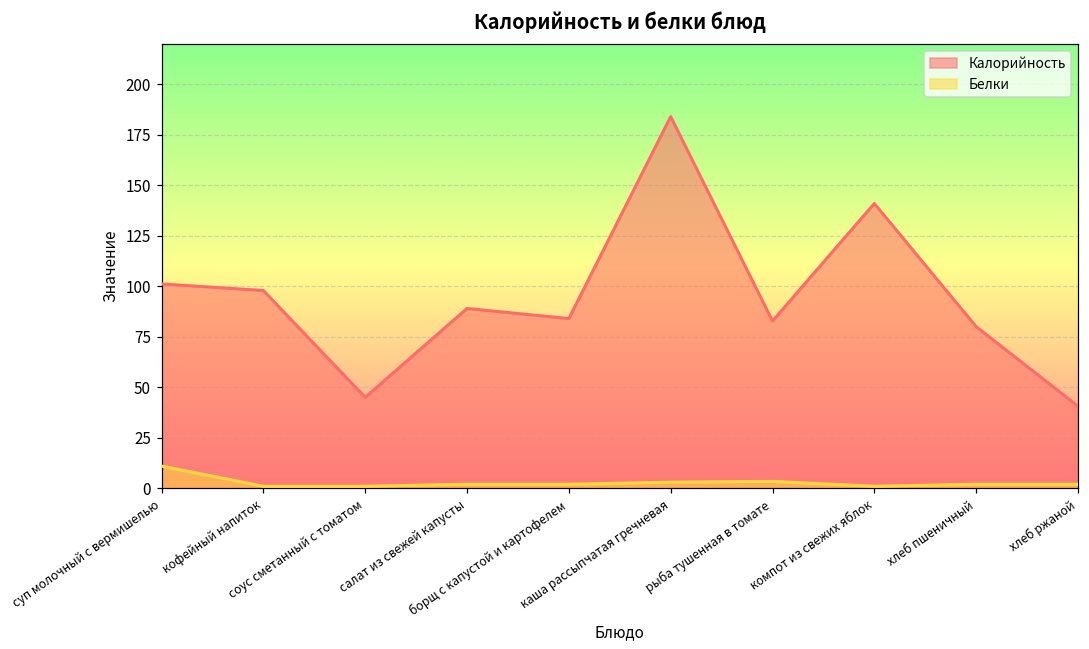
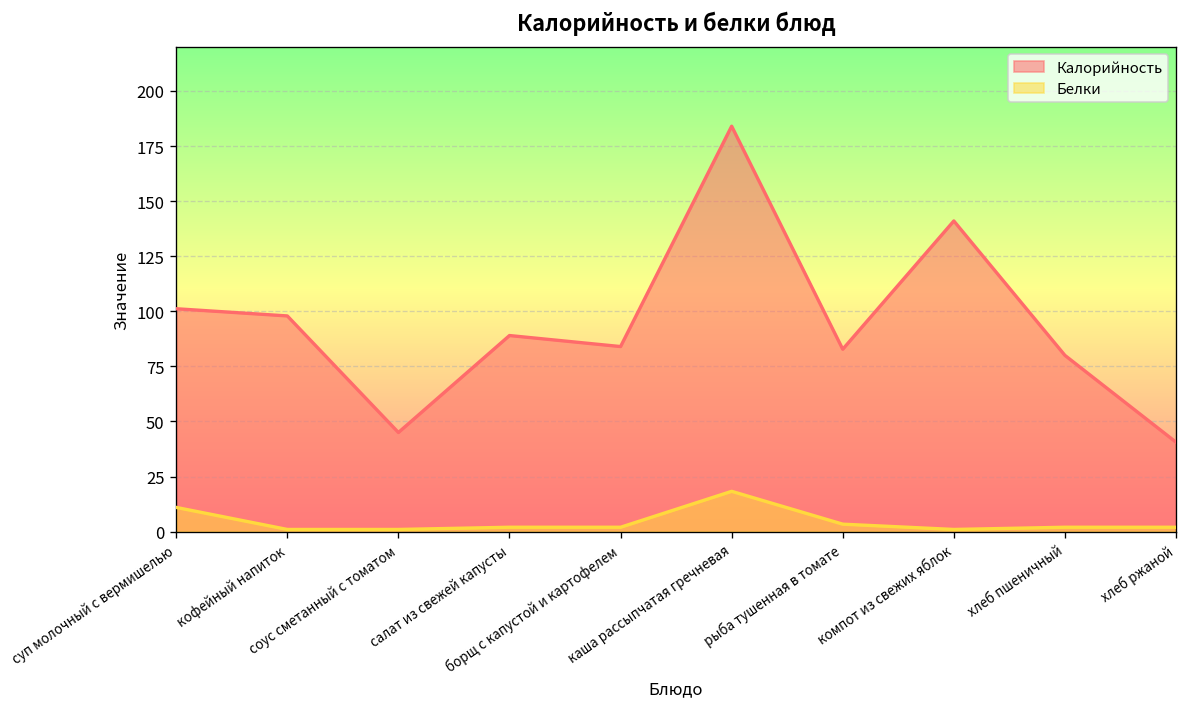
  {
    "Калорийность": {
      "суп молочный с вермишелью": 101,
      "кофейный напиток": 98,
      "соус сметанный с томатом": 45,
      "салат из свежей капусты": 89,
      "борщ с капустой и картофелем": 84,
      "каша рассыпчатая гречневая": 184,
      "рыба тушенная в томате": 83,
      "компот из свежих яблок": 141,
      "хлеб пшеничный": 80,
      "хлеб ржаной": 41
    },
    "Белки": {
      "суп молочный с вермишелью": 11,
      "кофейный напиток": 1,
      "соус сметанный с томатом": 1,
      "салат из свежей капусты": 2,
      "борщ с капустой и картофелем": 2,
-     "каша рассыпчатая гречневая": 3,
+     "каша рассыпчатая гречневая": 18,
      "рыба тушенная в томате": 3,
      "компот из свежих яблок": 1,
      "хлеб пшеничный": 2,
      "хлеб ржаной": 2
    }
  }
